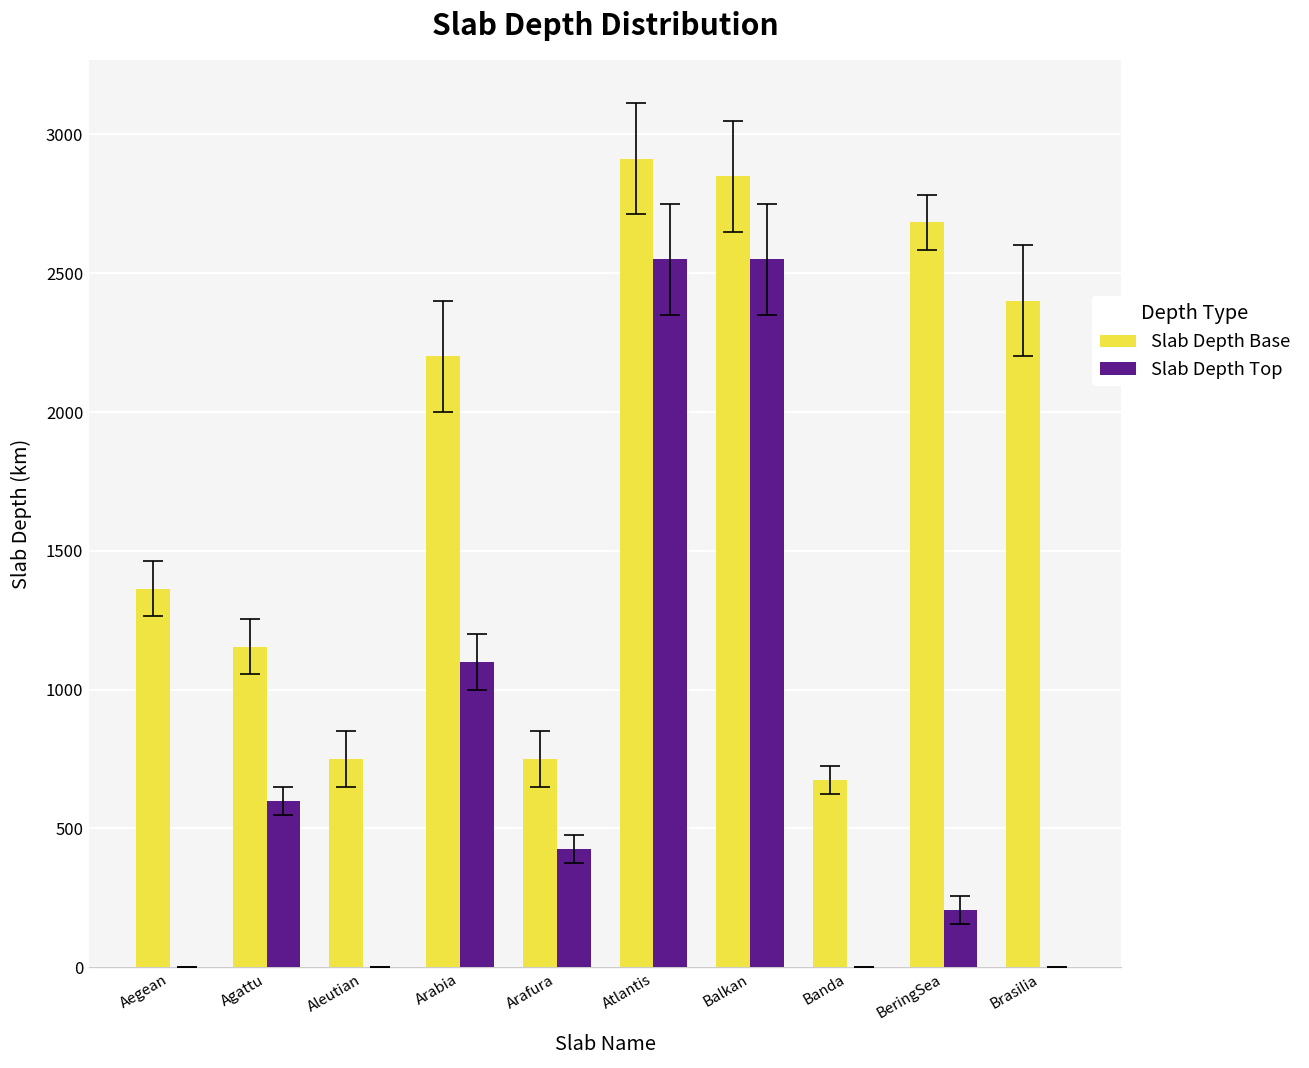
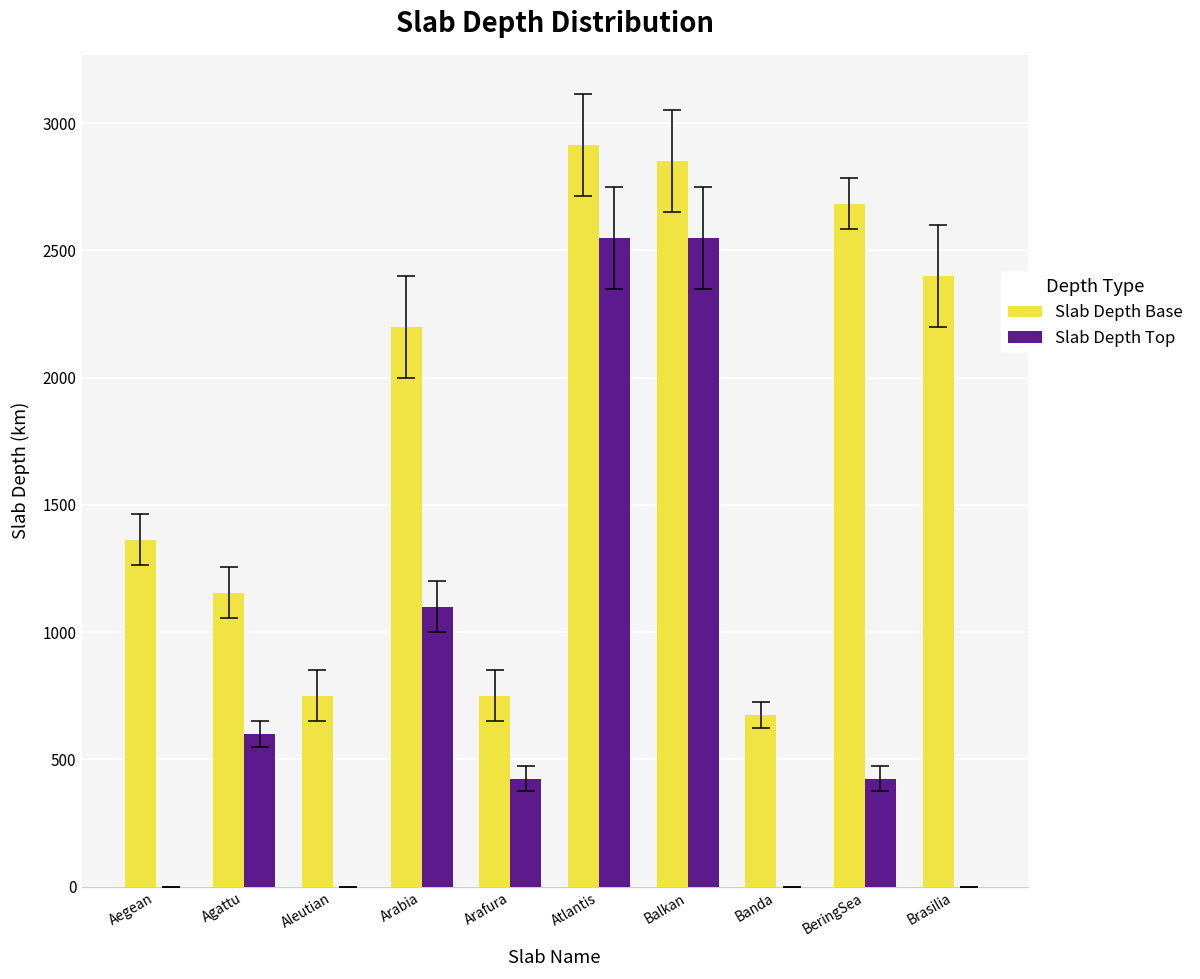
  {
    "Slab Depth Base": {
      "Aegean": 1360,
      "Agattu": 1160,
      "Aleutian": 750,
      "Arabia": 2200,
      "Arafura": 750,
      "Atlantis": 2910,
      "Balkan": 2850,
      "Banda": 680,
      "BeringSea": 2680,
      "Brasilia": 2400
    },
    "Slab Depth Top": {
      "Aegean": 0,
      "Agattu": 600,
      "Aleutian": 0,
      "Arabia": 1100,
      "Arafura": 430,
      "Atlantis": 2550,
      "Balkan": 2550,
      "Banda": 0,
-     "BeringSea": 210,
+     "BeringSea": 430,
      "Brasilia": 0
    }
  }
